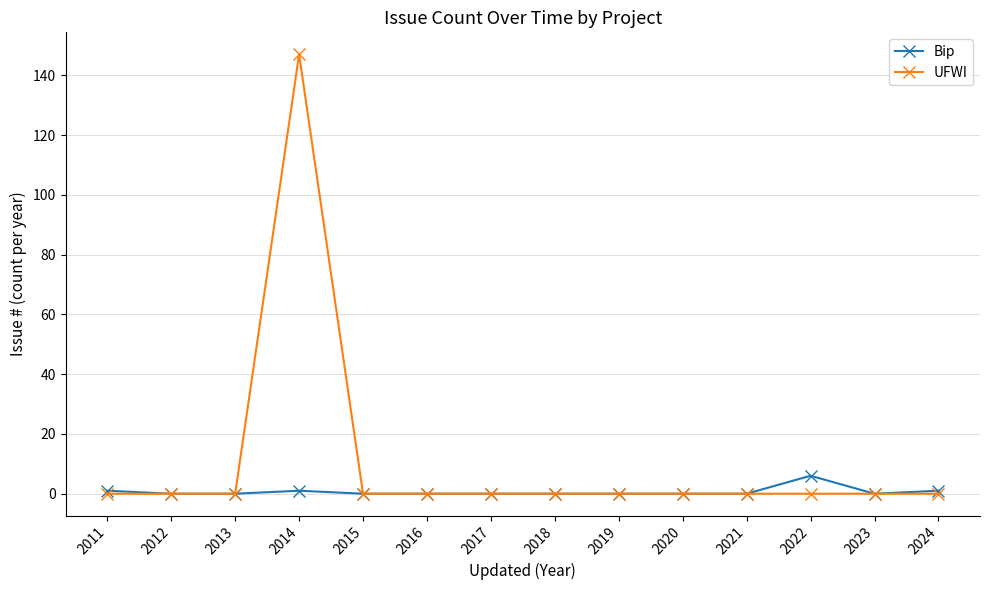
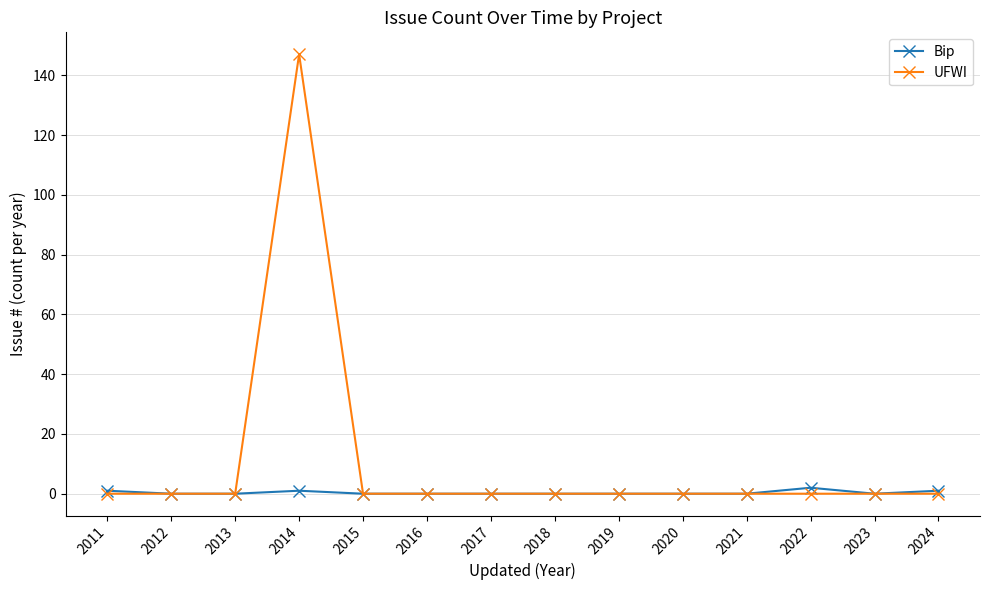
  {
    "Bip": {
      "2011": 1,
      "2014": 1,
-     "2022": 6,
+     "2022": 2,
      "2024": 1
    },
    "UFWI": {
      "2011": 0,
      "2014": 147,
      "2022": 0,
      "2024": 0
    }
  }
